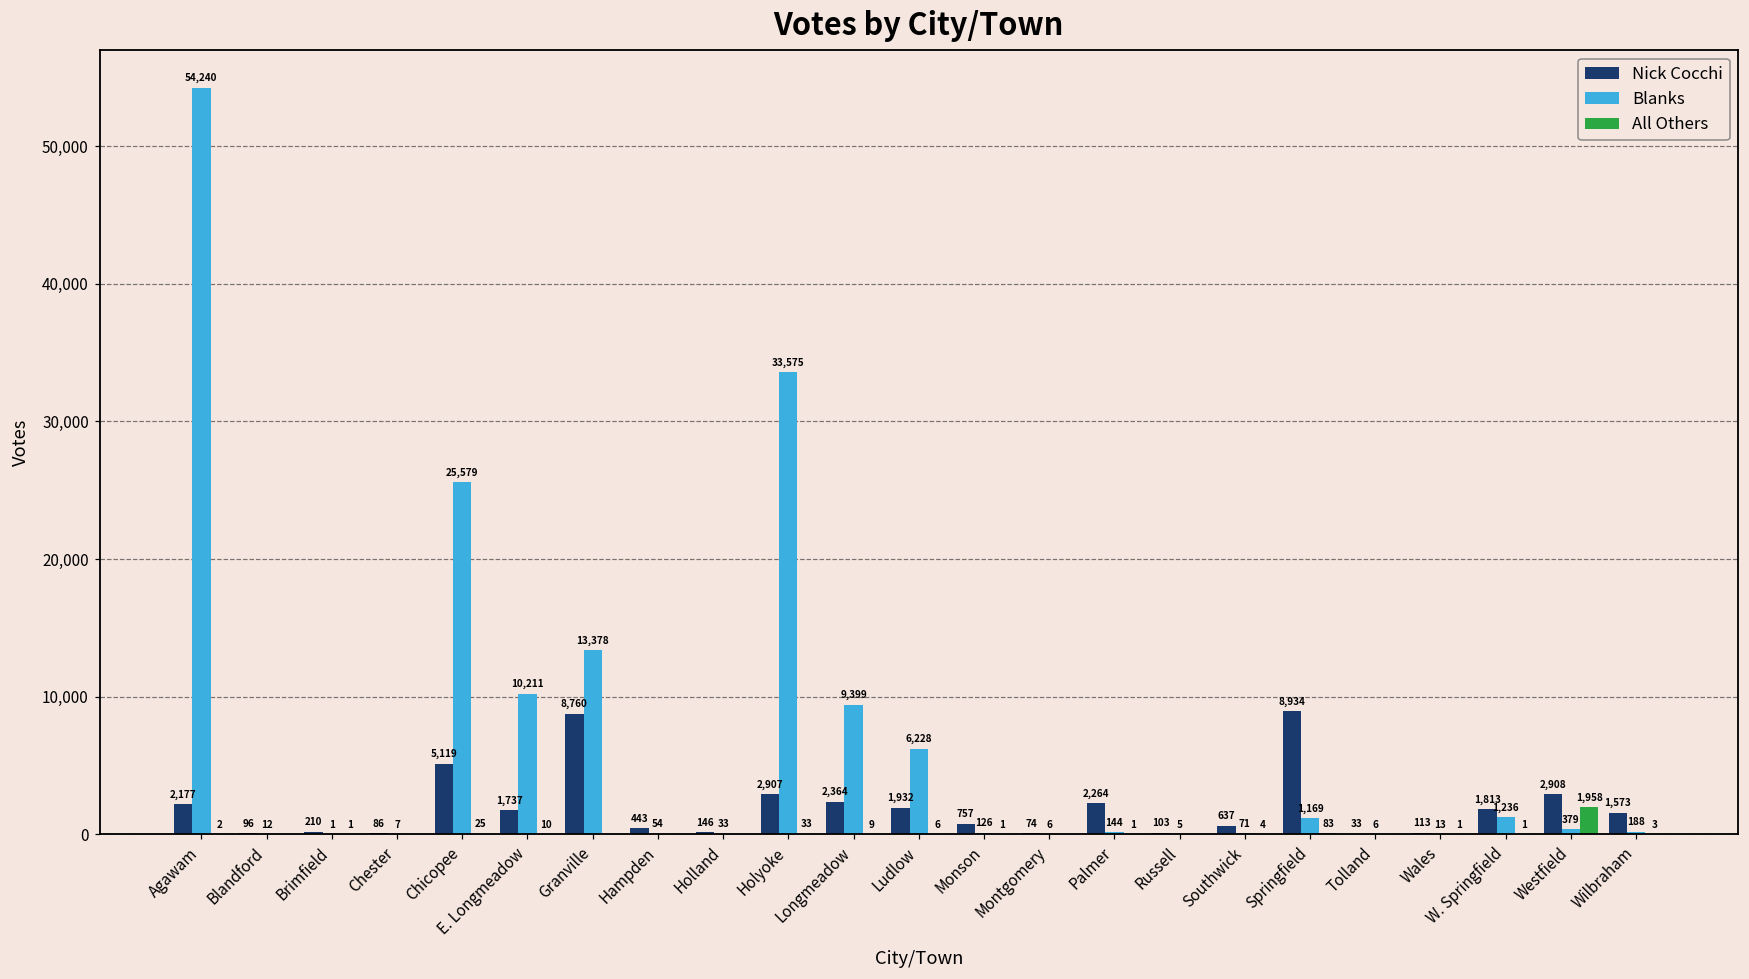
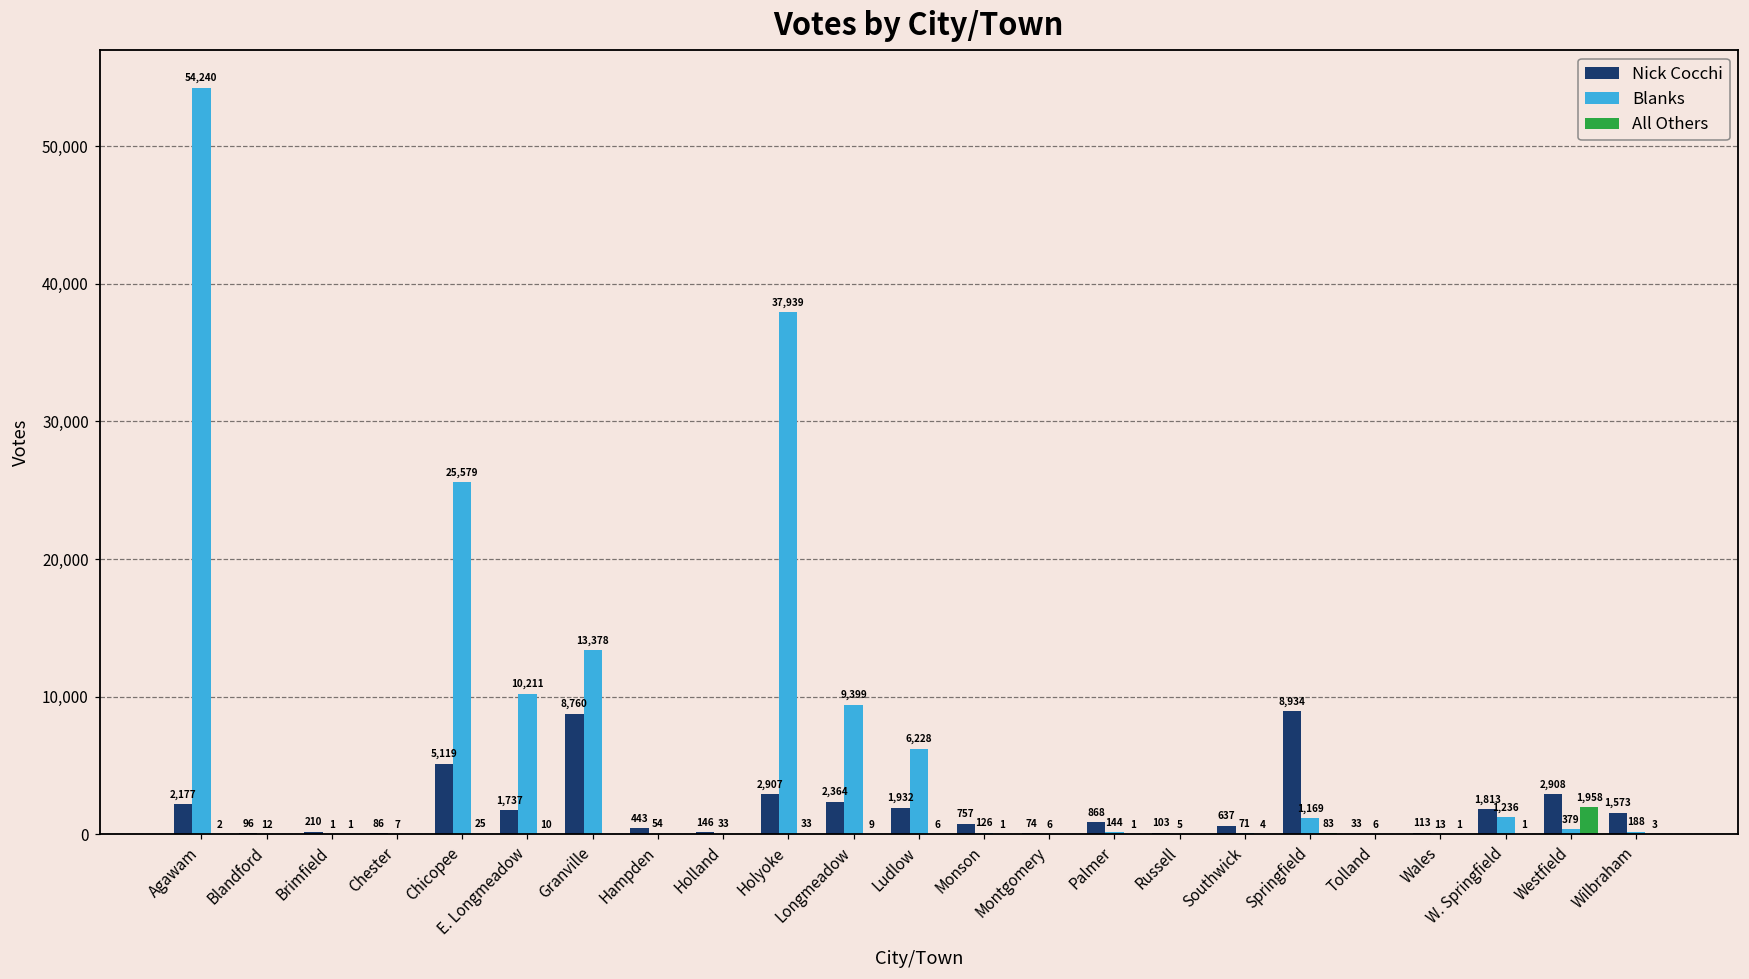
  {
    "Nick Cocchi": {
      "Agawam": "2,177",
      "Blandford": "96",
      "Brimfield": "210",
      "Chester": "86",
      "Chicopee": "5,119",
      "E. Longmeadow": "1,737",
      "Granville": "8,760",
      "Hampden": "443",
      "Holland": "146",
      "Holyoke": "2,907",
      "Longmeadow": "2,364",
      "Ludlow": "1,932",
      "Monson": "757",
      "Montgomery": "74",
-     "Palmer": "2,264",
+     "Palmer": "868",
      "Russell": "103",
      "Southwick": "637",
      "Springfield": "8,934",
      "Tolland": "33",
      "Wales": "113",
      "W. Springfield": "1,813",
      "Westfield": "2,908",
      "Wilbraham": "1,573"
    },
    "Blanks": {
      "Agawam": "54,240",
      "Blandford": "12",
      "Brimfield": "1",
      "Chester": "7",
      "Chicopee": "25,579",
      "E. Longmeadow": "10,211",
      "Granville": "13,378",
      "Hampden": "54",
      "Holland": "33",
-     "Holyoke": "33,575",
+     "Holyoke": "37,939",
      "Longmeadow": "9,399",
      "Ludlow": "6,228",
      "Monson": "126",
      "Montgomery": "6",
      "Palmer": "144",
      "Russell": "5",
      "Southwick": "71",
      "Springfield": "1,169",
      "Tolland": "6",
      "Wales": "13",
      "W. Springfield": "1,236",
      "Westfield": "379",
      "Wilbraham": "188"
    },
    "All Others": {
      "Agawam": "2",
      "Brimfield": "1",
      "Chicopee": "25",
      "E. Longmeadow": "10",
      "Holyoke": "33",
      "Longmeadow": "9",
      "Ludlow": "6",
      "Monson": "1",
      "Palmer": "1",
      "Southwick": "4",
      "Springfield": "83",
      "Wales": "1",
      "W. Springfield": "1",
      "Westfield": "1,958",
      "Wilbraham": "3"
    }
  }
